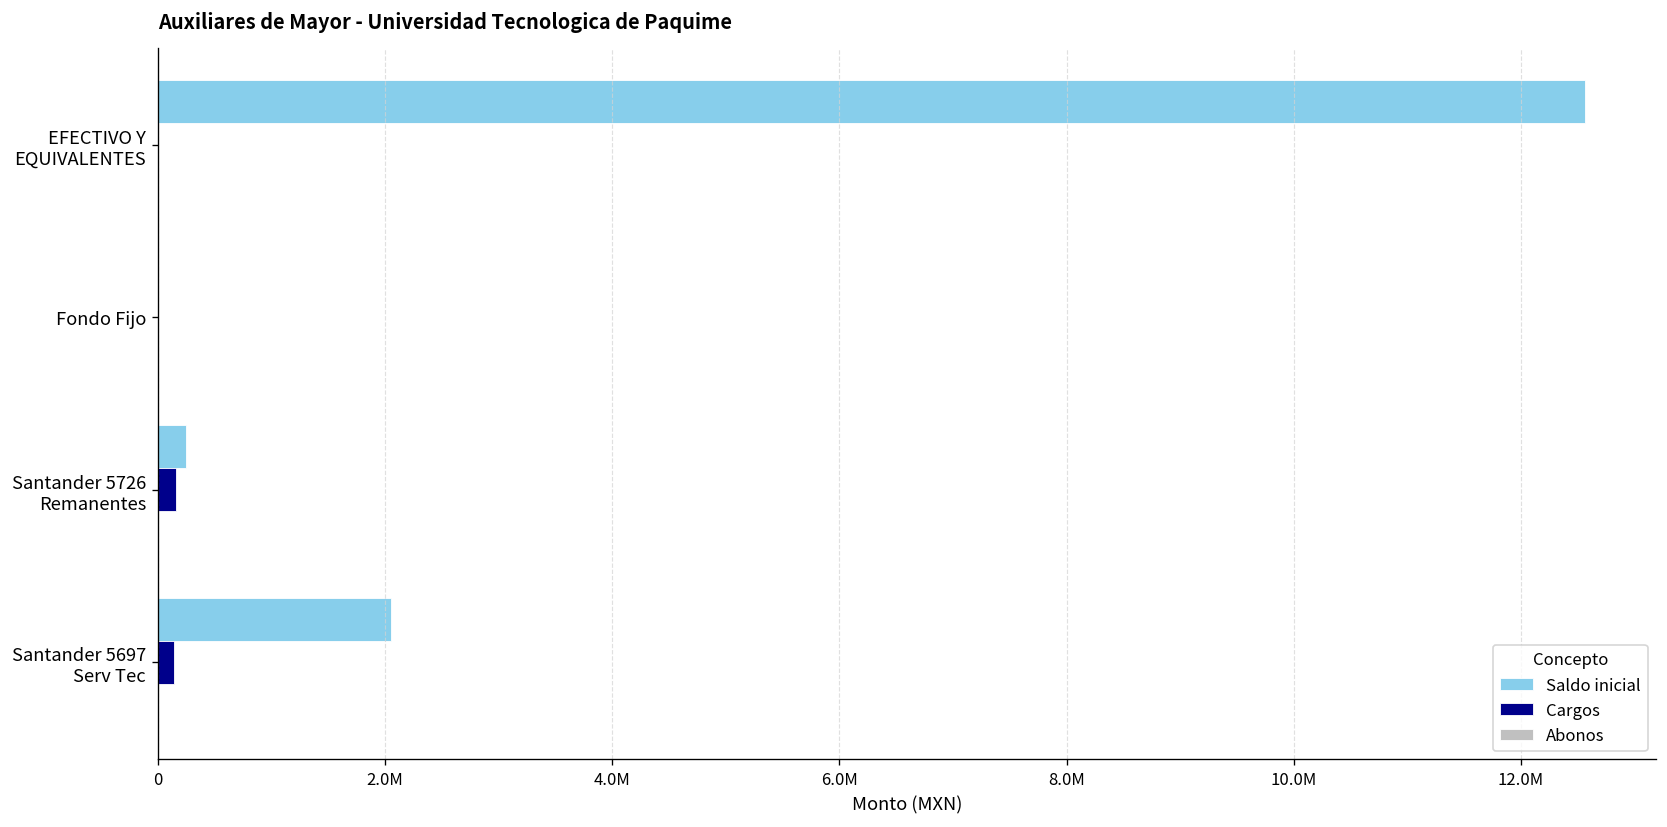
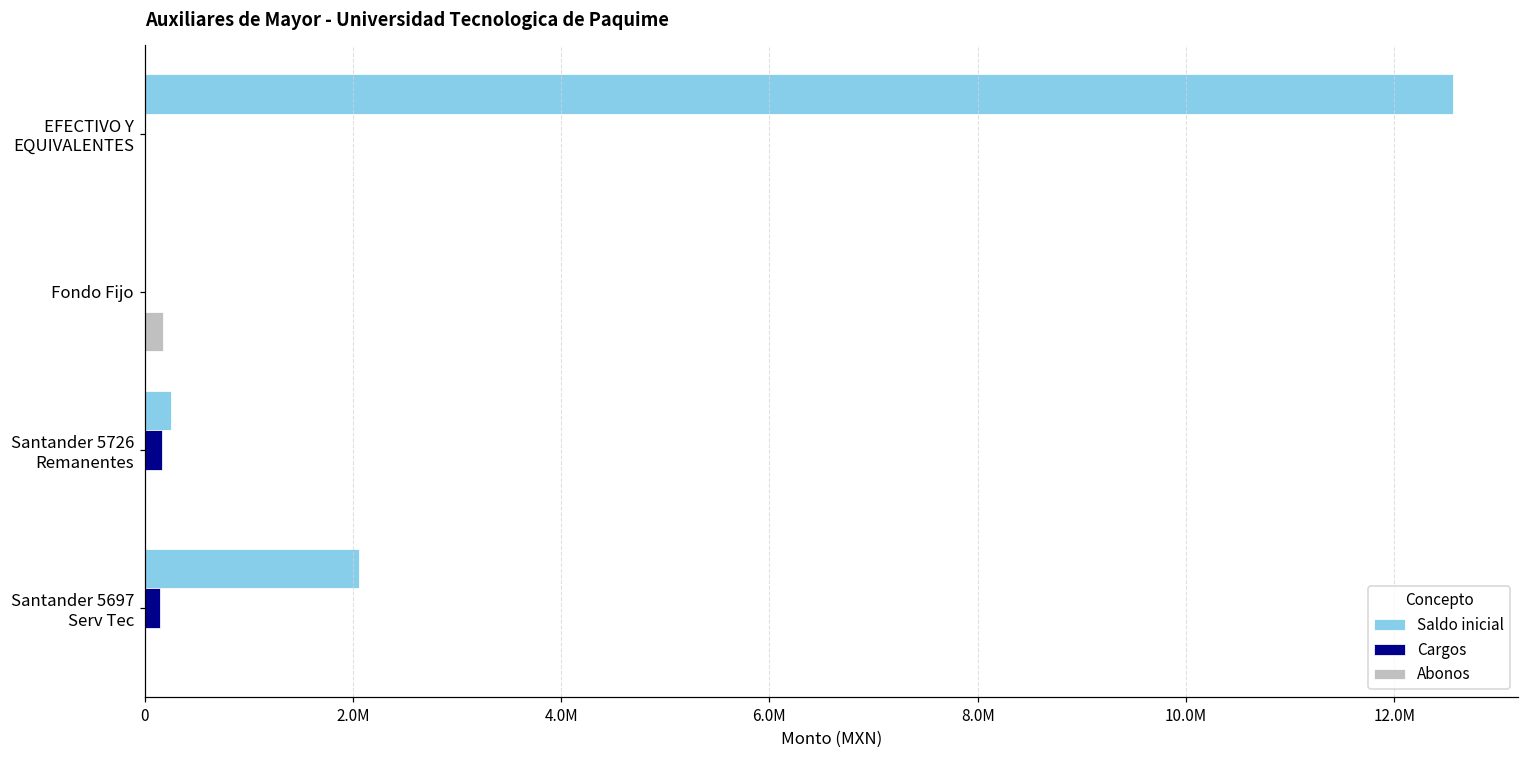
  {
    "Saldo inicial": {
      "EFECTIVO Y EQUIVALENTES": 12600000,
      "Santander 5726 Remanentes": 300000,
      "Santander 5697 Serv Tec": 2100000
    },
    "Cargos": {
      "Santander 5726 Remanentes": 200000,
      "Santander 5697 Serv Tec": 100000
    },
    "Abonos": {
-     "Fondo Fijo": 0
+     "Fondo Fijo": 200000
    }
  }
